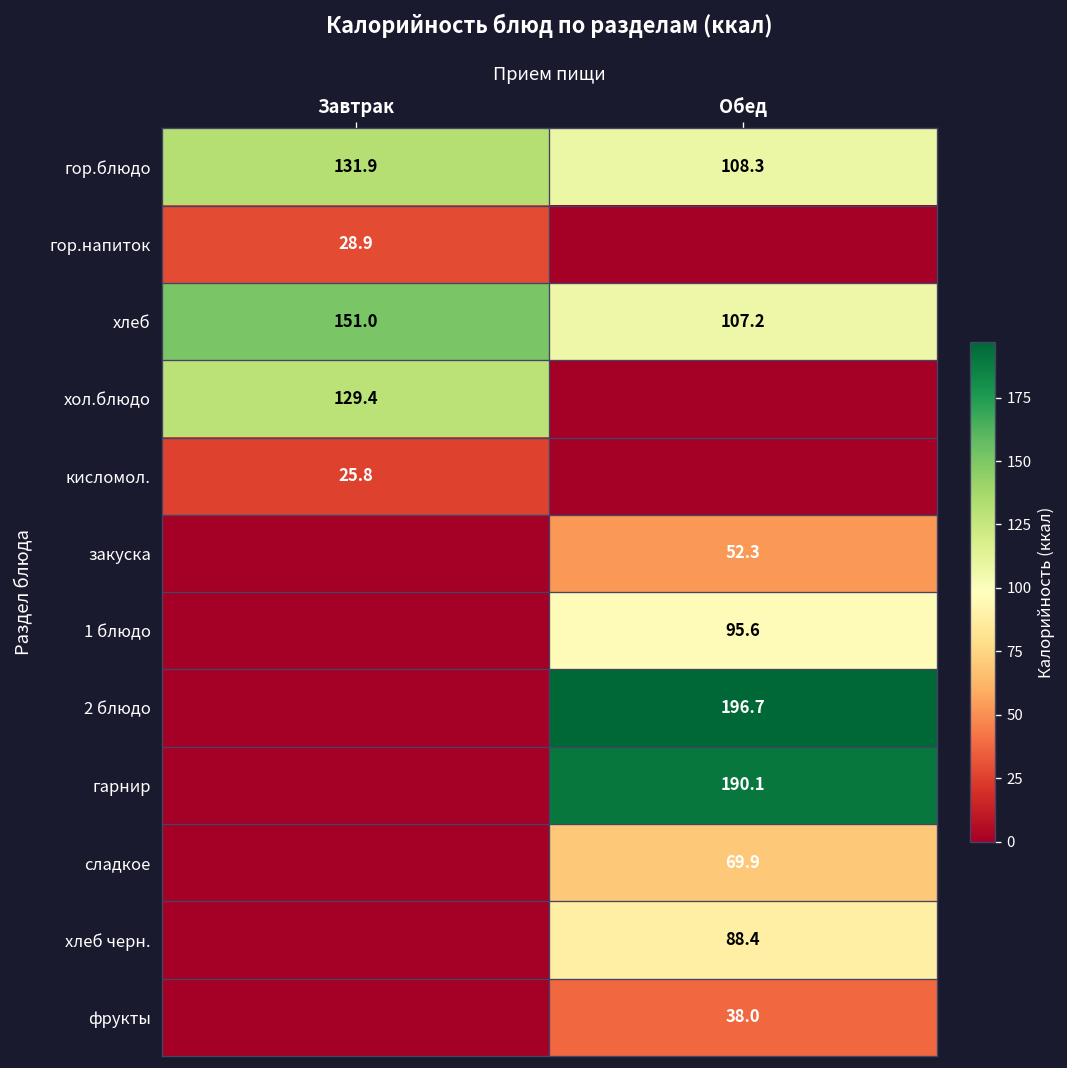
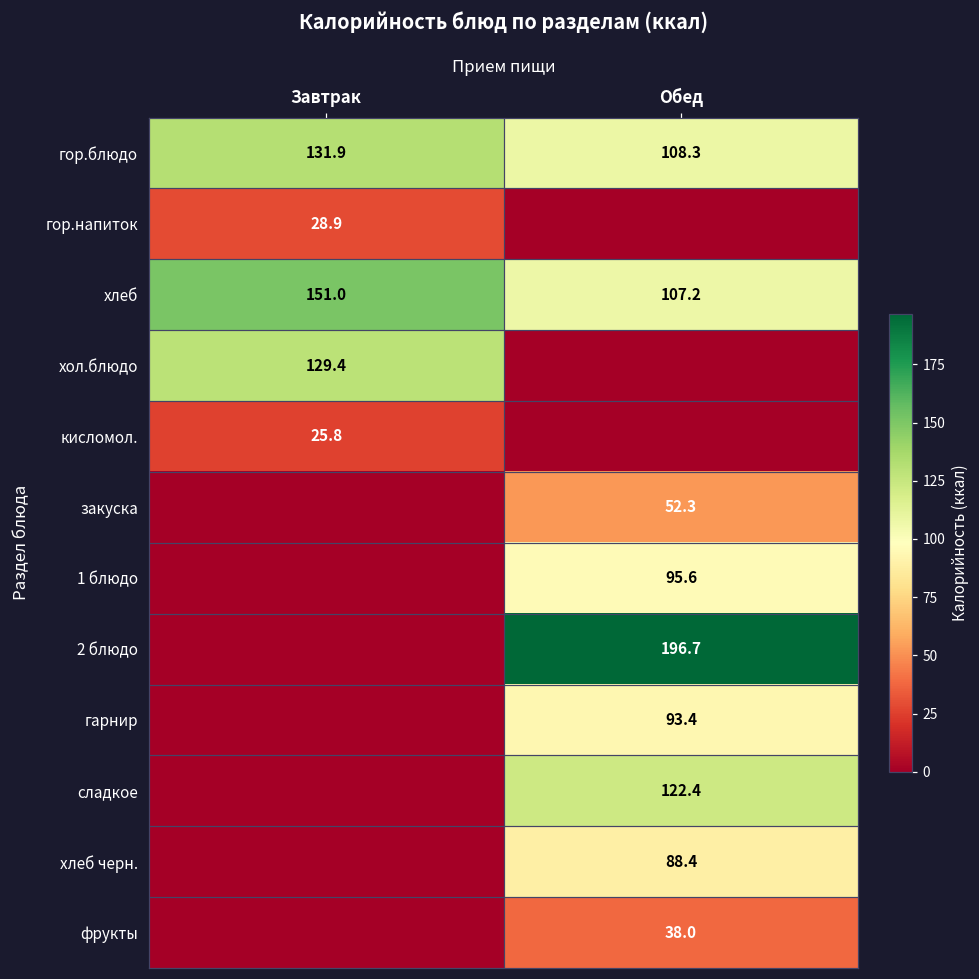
  {
    "гор.блюдо": {
      "Завтрак": 131.9,
      "Обед": 108.3
    },
    "гор.напиток": {
      "Завтрак": 28.9
    },
    "хлеб": {
      "Завтрак": 151.0,
      "Обед": 107.2
    },
    "хол.блюдо": {
      "Завтрак": 129.4
    },
    "кисломол.": {
      "Завтрак": 25.8
    },
    "закуска": {
      "Обед": 52.3
    },
    "1 блюдо": {
      "Обед": 95.6
    },
    "2 блюдо": {
      "Обед": 196.7
    },
    "гарнир": {
-     "Обед": 190.1
+     "Обед": 93.4
    },
    "сладкое": {
-     "Обед": 69.9
+     "Обед": 122.4
    },
    "хлеб черн.": {
      "Обед": 88.4
    },
    "фрукты": {
      "Обед": 38.0
    }
  }
